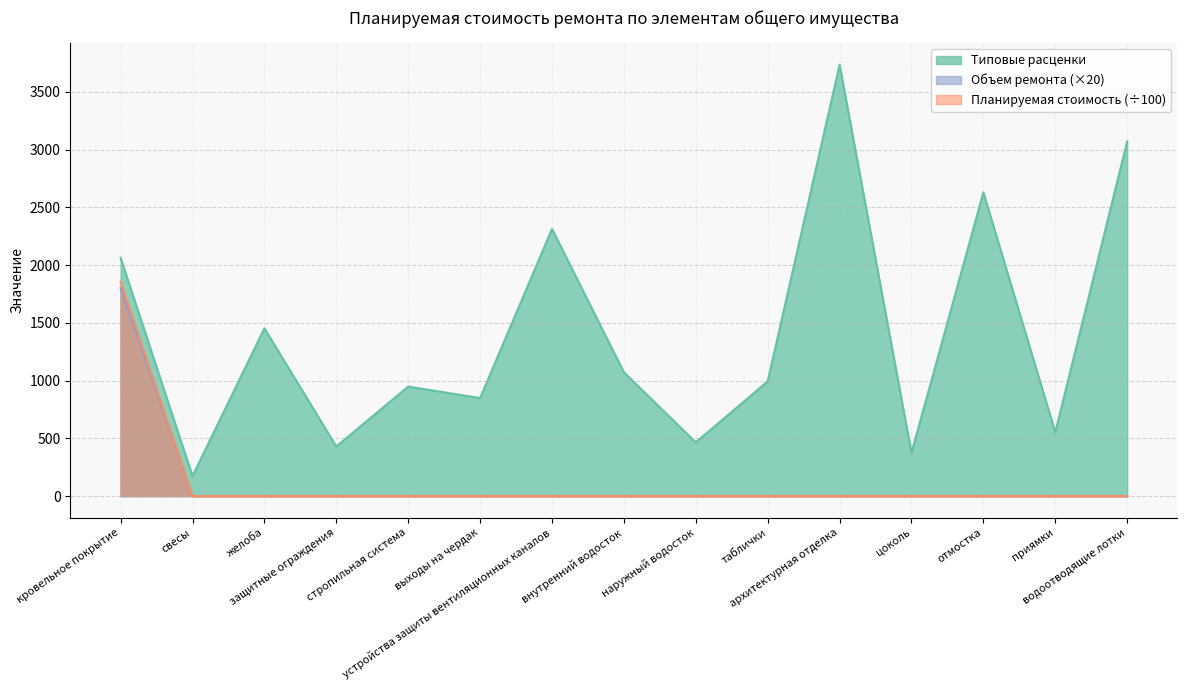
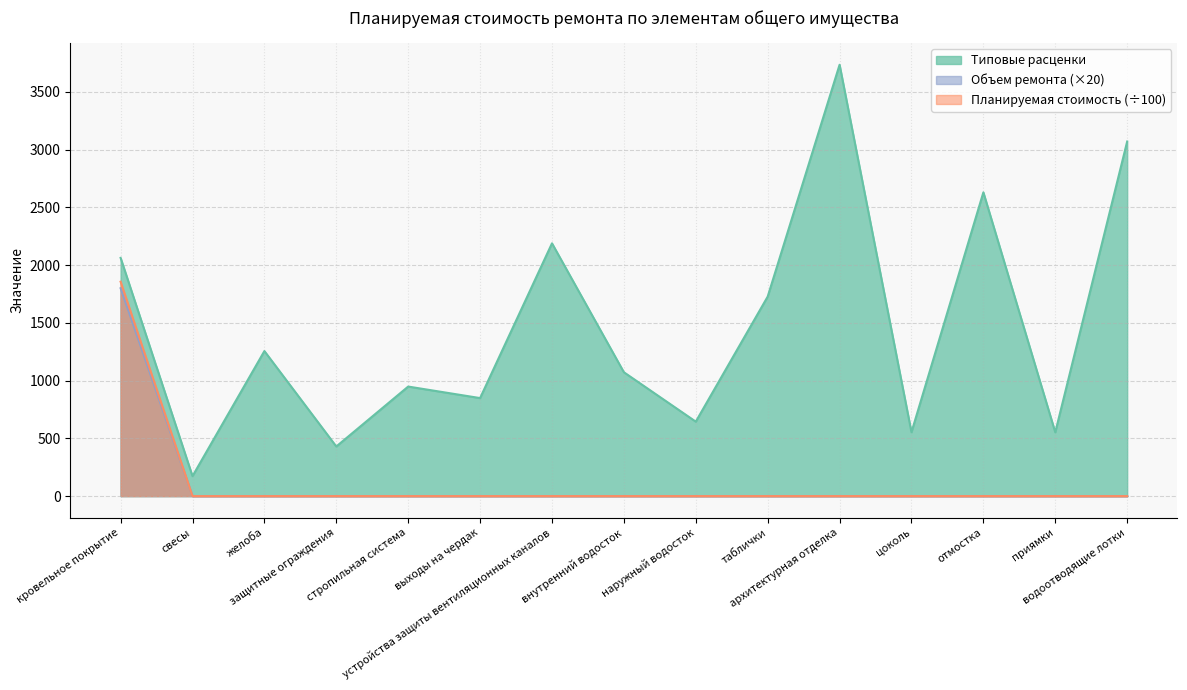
  {
    "Типовые расценки": {
      "кровельное покрытие": 2060,
      "свесы": 170,
-     "желоба": 1450,
+     "желоба": 1260,
      "защитные ограждения": 430,
      "стропильная система": 950,
      "выходы на чердак": 850,
-     "устройства защиты вентиляционных каналов": 2310,
+     "устройства защиты вентиляционных каналов": 2190,
      "внутренний водосток": 1070,
-     "наружный водосток": 470,
-     "таблички": 990,
+     "наружный водосток": 640,
+     "таблички": 1730,
      "архитектурная отделка": 3740,
-     "цоколь": 370,
+     "цоколь": 550,
      "отмостка": 2630,
      "приямки": 550,
      "водоотводящие лотки": 3070
    },
    "Объем ремонта (×20)": {
      "кровельное покрытие": 1800
    },
    "Планируемая стоимость (÷100)": {
      "кровельное покрытие": 1860
    }
  }
